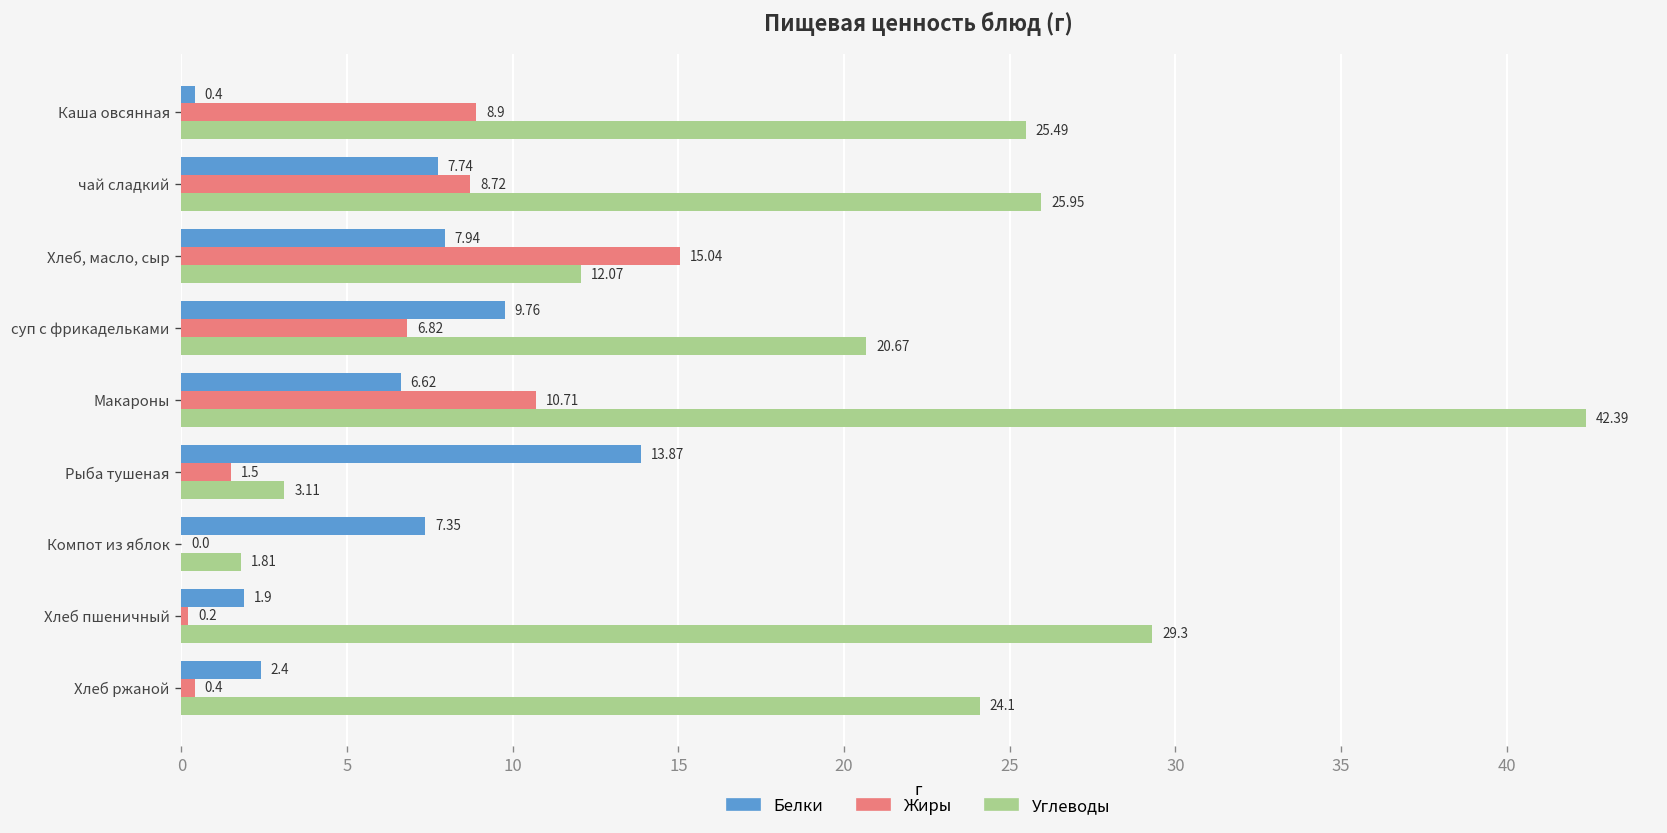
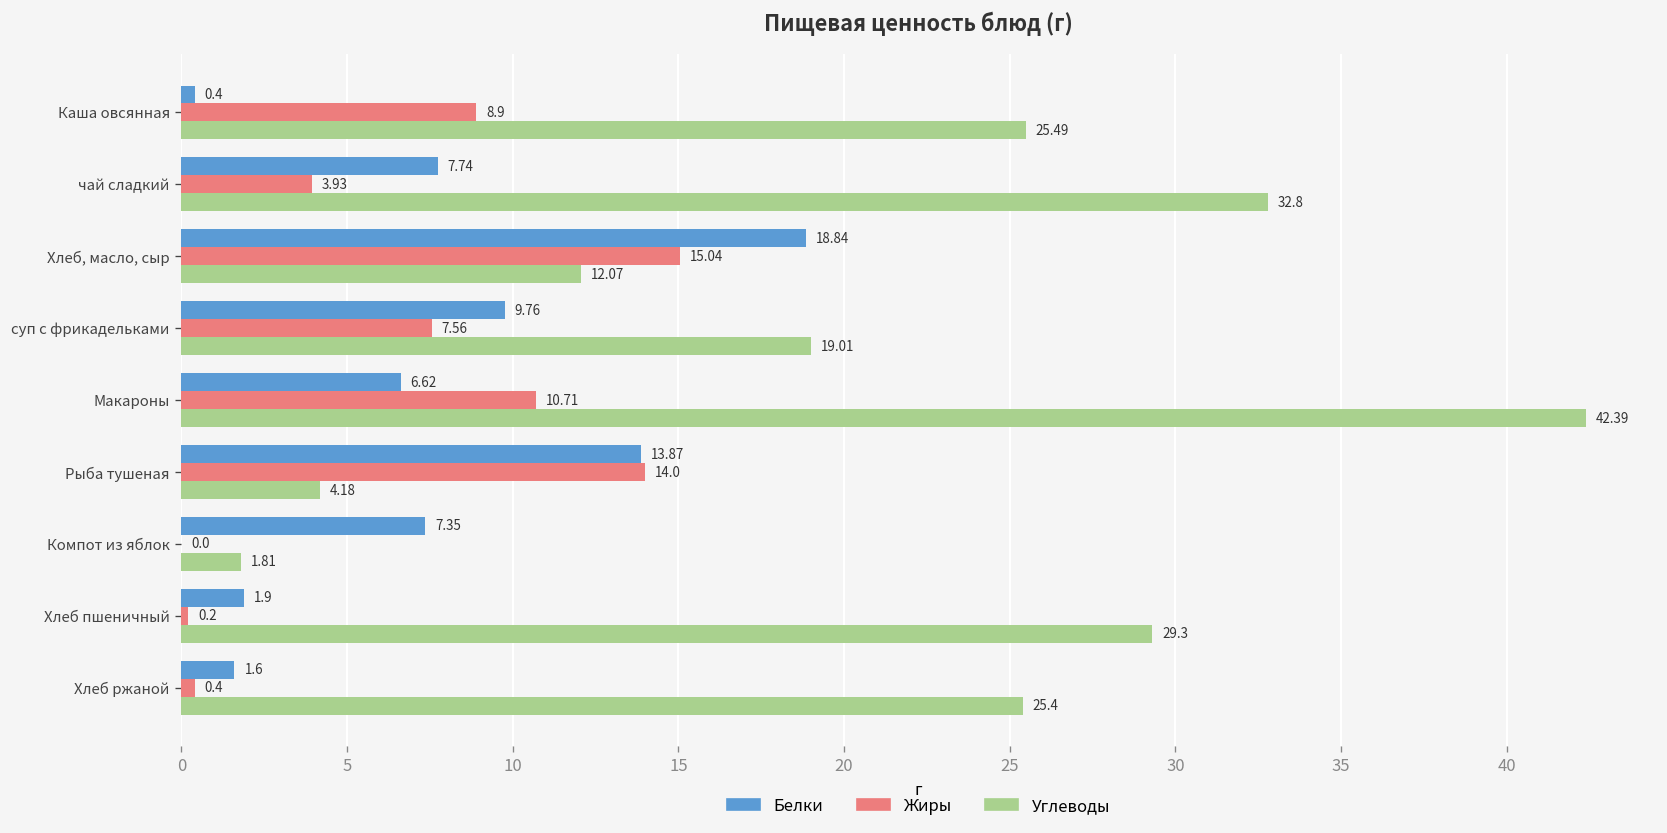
  {
    "Белки": {
      "Каша овсянная": 0.4,
      "чай сладкий": 7.74,
-     "Хлеб, масло, сыр": 7.94,
+     "Хлеб, масло, сыр": 18.84,
      "суп с фрикадельками": 9.76,
      "Макароны": 6.62,
      "Рыба тушеная": 13.87,
      "Компот из яблок": 7.35,
      "Хлеб пшеничный": 1.9,
-     "Хлеб ржаной": 2.4
+     "Хлеб ржаной": 1.6
    },
    "Жиры": {
      "Каша овсянная": 8.9,
-     "чай сладкий": 8.72,
+     "чай сладкий": 3.93,
      "Хлеб, масло, сыр": 15.04,
-     "суп с фрикадельками": 6.82,
+     "суп с фрикадельками": 7.56,
      "Макароны": 10.71,
-     "Рыба тушеная": 1.5,
+     "Рыба тушеная": 14.0,
      "Компот из яблок": 0.0,
      "Хлеб пшеничный": 0.2,
      "Хлеб ржаной": 0.4
    },
    "Углеводы": {
      "Каша овсянная": 25.49,
-     "чай сладкий": 25.95,
+     "чай сладкий": 32.8,
      "Хлеб, масло, сыр": 12.07,
-     "суп с фрикадельками": 20.67,
+     "суп с фрикадельками": 19.01,
      "Макароны": 42.39,
-     "Рыба тушеная": 3.11,
+     "Рыба тушеная": 4.18,
      "Компот из яблок": 1.81,
      "Хлеб пшеничный": 29.3,
-     "Хлеб ржаной": 24.1
+     "Хлеб ржаной": 25.4
    }
  }
